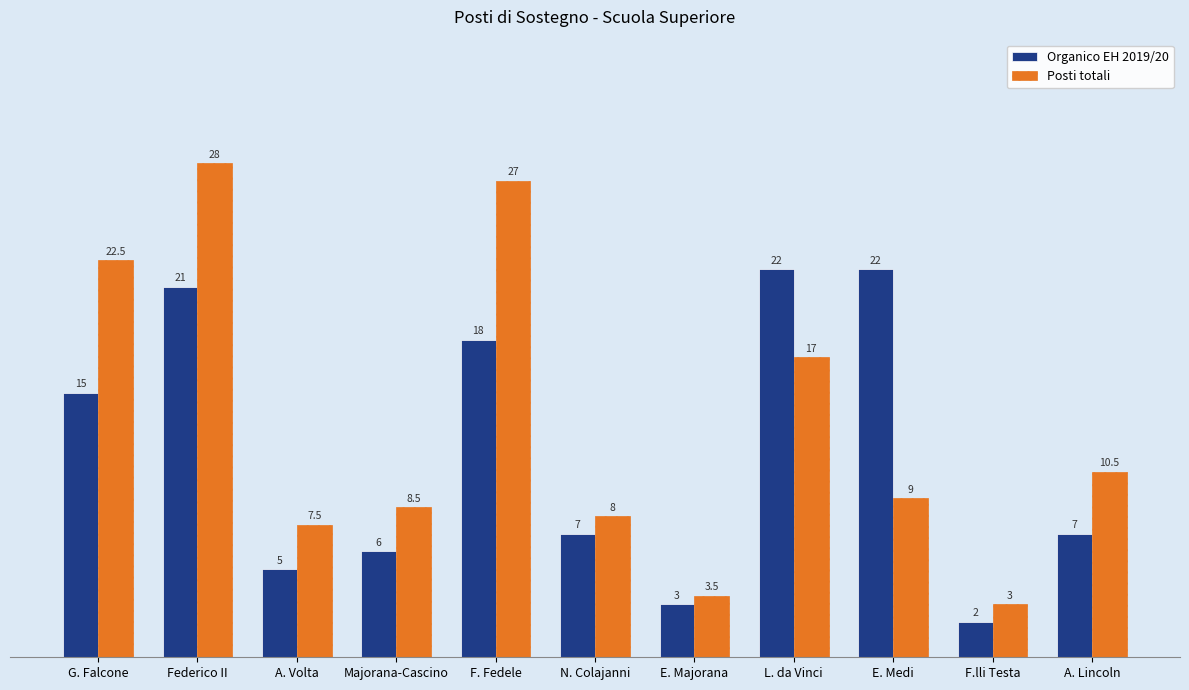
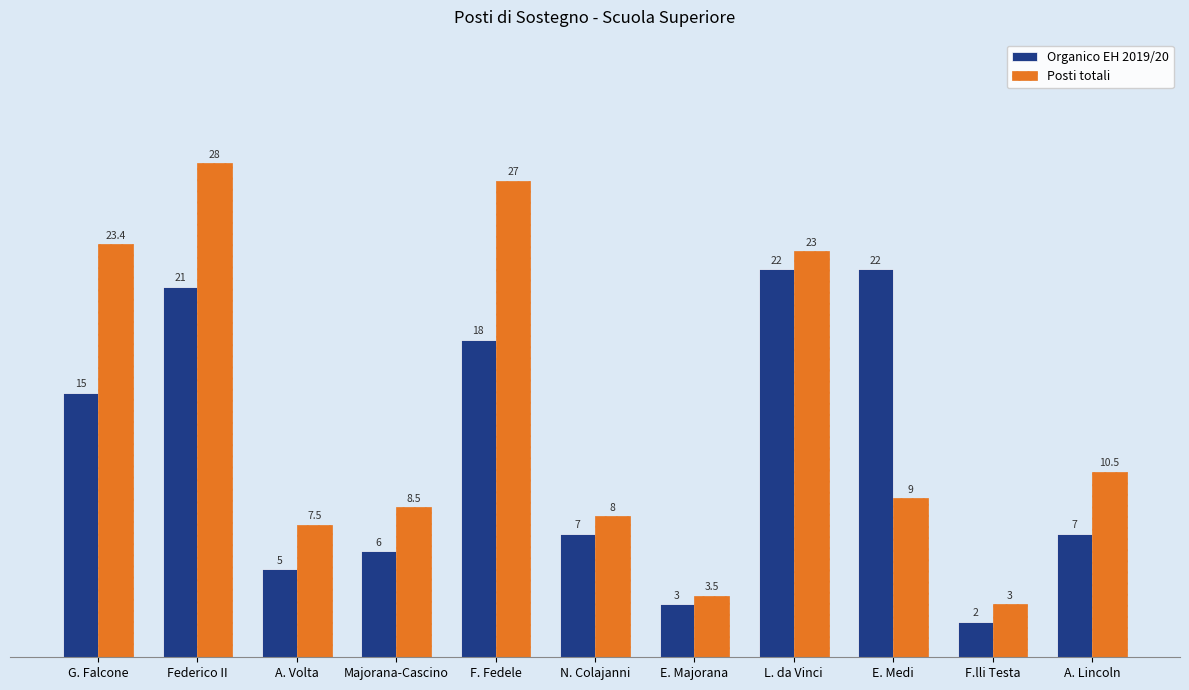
  {
    "Organico EH 2019/20": {
      "G. Falcone": 15,
      "Federico II": 21,
      "A. Volta": 5,
      "Majorana-Cascino": 6,
      "F. Fedele": 18,
      "N. Colajanni": 7,
      "E. Majorana": 3,
      "L. da Vinci": 22,
      "E. Medi": 22,
      "F.lli Testa": 2,
      "A. Lincoln": 7
    },
    "Posti totali": {
-     "G. Falcone": 22.5,
+     "G. Falcone": 23.4,
      "Federico II": 28,
      "A. Volta": 7.5,
      "Majorana-Cascino": 8.5,
      "F. Fedele": 27,
      "N. Colajanni": 8,
      "E. Majorana": 3.5,
-     "L. da Vinci": 17,
+     "L. da Vinci": 23,
      "E. Medi": 9,
      "F.lli Testa": 3,
      "A. Lincoln": 10.5
    }
  }
